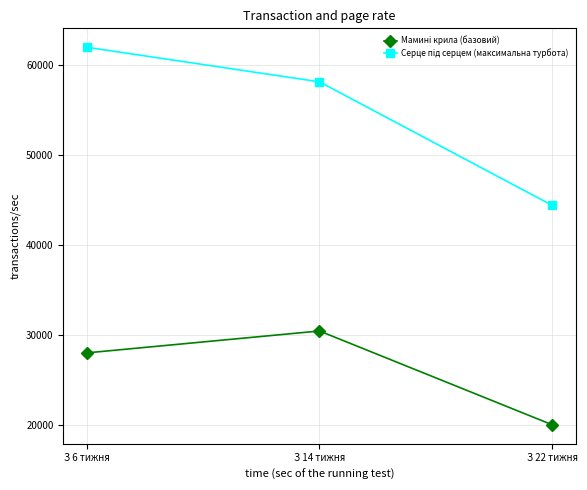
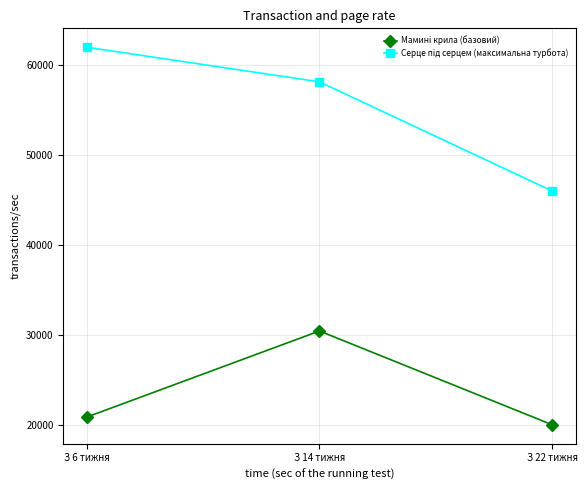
  {
    "Мамині крила (базовий)": {
-     "З 6 тижня": 28000,
+     "З 6 тижня": 21000,
      "З 14 тижня": 30000,
      "З 22 тижня": 20000
    },
    "Серце під серцем (максимальна турбота)": {
      "З 6 тижня": 62000,
      "З 14 тижня": 58000,
-     "З 22 тижня": 44000
+     "З 22 тижня": 46000
    }
  }
